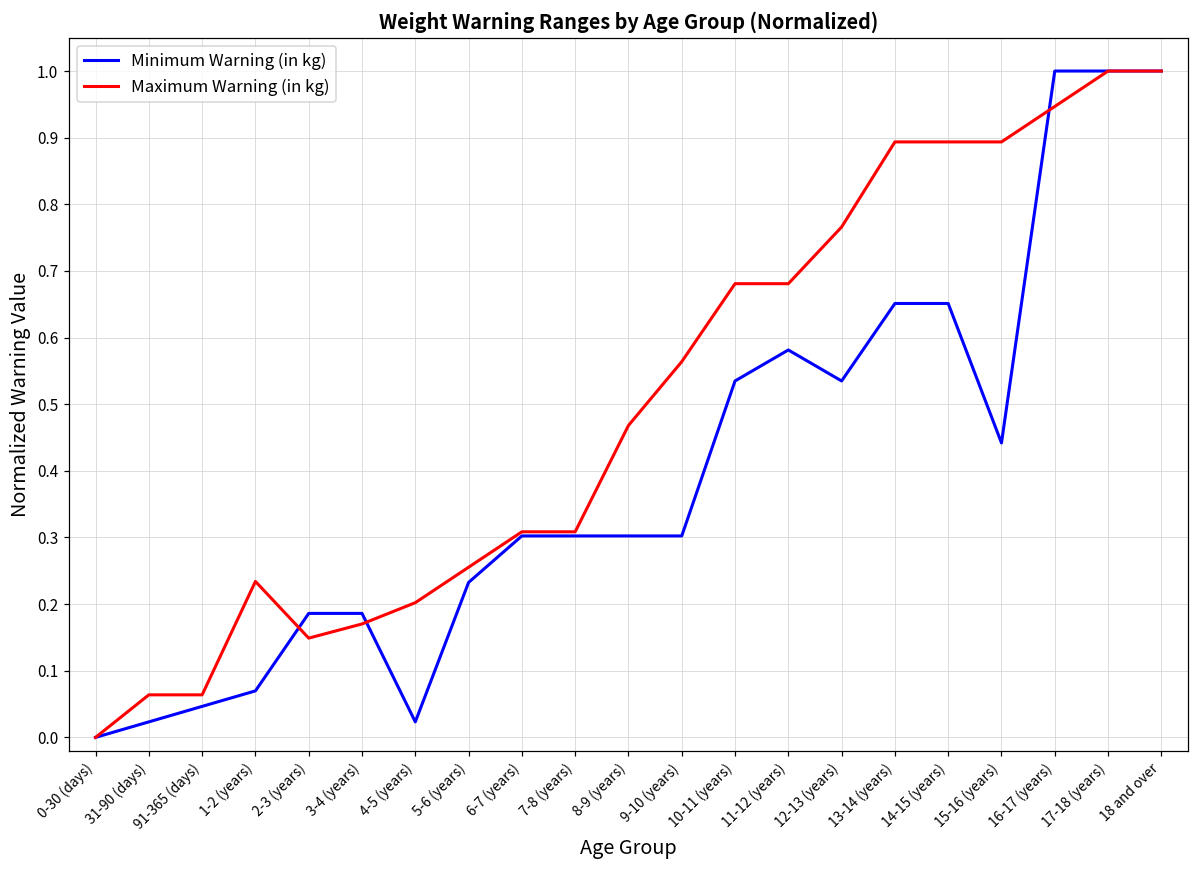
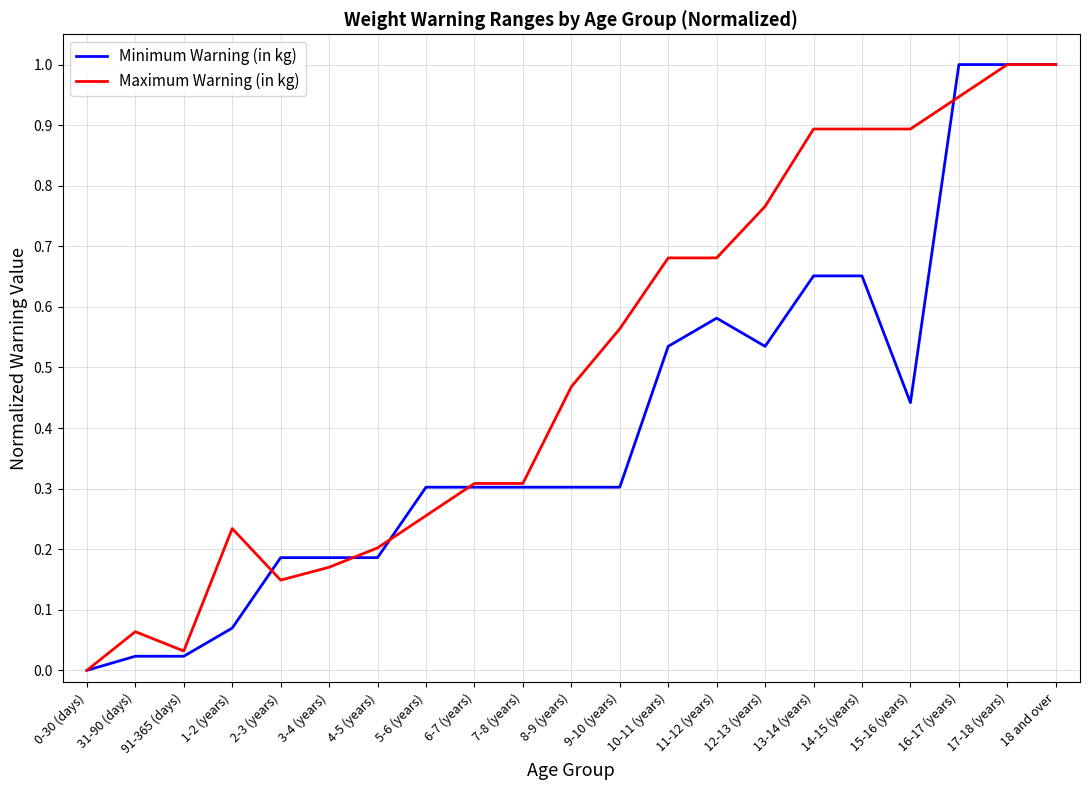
  {
    "Minimum Warning (in kg)": {
      "31-90 (days)": 0.02,
-     "91-365 (days)": 0.05,
+     "91-365 (days)": 0.02,
      "1-2 (years)": 0.07,
      "2-3 (years)": 0.19,
      "3-4 (years)": 0.19,
-     "4-5 (years)": 0.02,
-     "5-6 (years)": 0.23,
+     "4-5 (years)": 0.19,
+     "5-6 (years)": 0.30,
      "6-7 (years)": 0.30,
      "7-8 (years)": 0.30,
      "8-9 (years)": 0.30,
      "9-10 (years)": 0.30,
      "10-11 (years)": 0.53,
      "11-12 (years)": 0.58,
      "12-13 (years)": 0.53,
      "13-14 (years)": 0.65,
      "14-15 (years)": 0.65,
      "15-16 (years)": 0.44,
      "16-17 (years)": 1.00
    },
    "Maximum Warning (in kg)": {
      "31-90 (days)": 0.06,
-     "91-365 (days)": 0.06,
+     "91-365 (days)": 0.03,
      "1-2 (years)": 0.23,
      "2-3 (years)": 0.15,
      "3-4 (years)": 0.17,
      "4-5 (years)": 0.20,
      "5-6 (years)": 0.26,
      "6-7 (years)": 0.31,
      "7-8 (years)": 0.31,
      "8-9 (years)": 0.47,
      "9-10 (years)": 0.56,
      "10-11 (years)": 0.68,
      "11-12 (years)": 0.68,
      "12-13 (years)": 0.77,
      "13-14 (years)": 0.89,
      "14-15 (years)": 0.89,
      "15-16 (years)": 0.89,
      "16-17 (years)": 0.95
    }
  }
